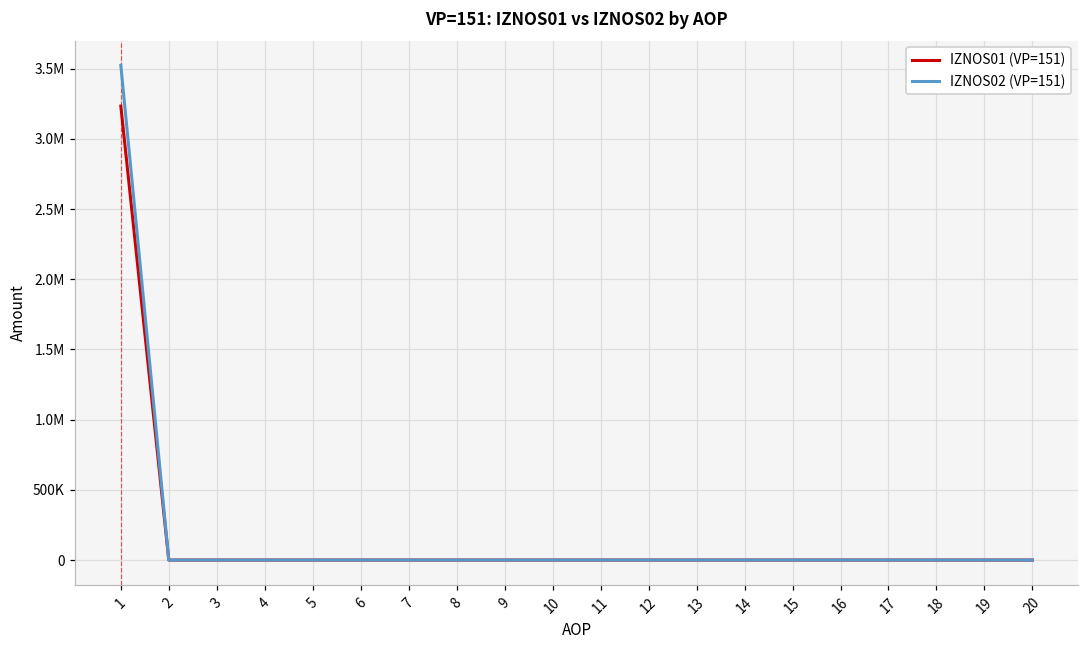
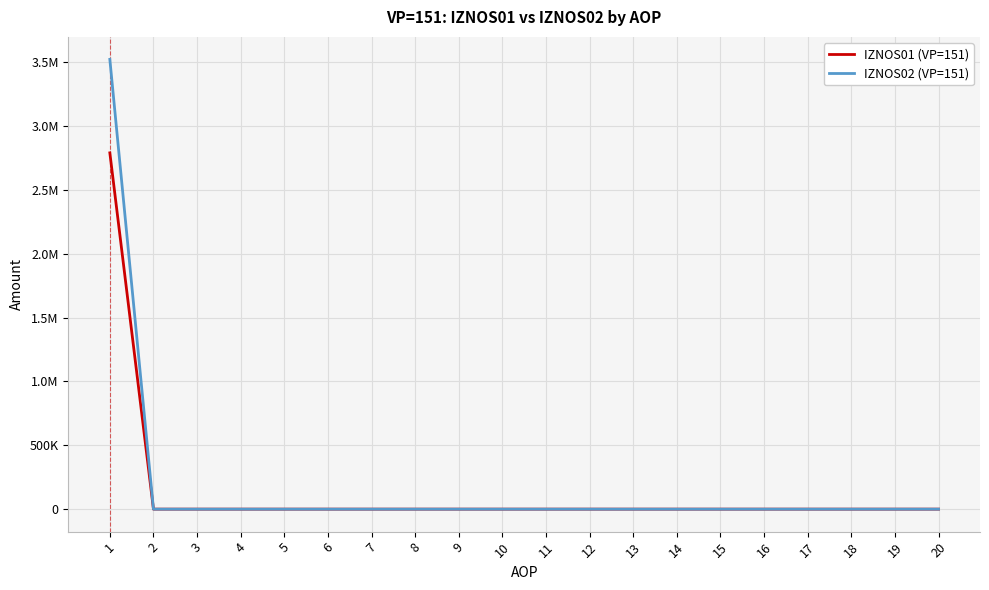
  {
    "IZNOS01 (VP=151)": {
-     "1": 3230000
+     "1": 2790000
    },
    "IZNOS02 (VP=151)": {
      "1": 3520000
    }
  }
